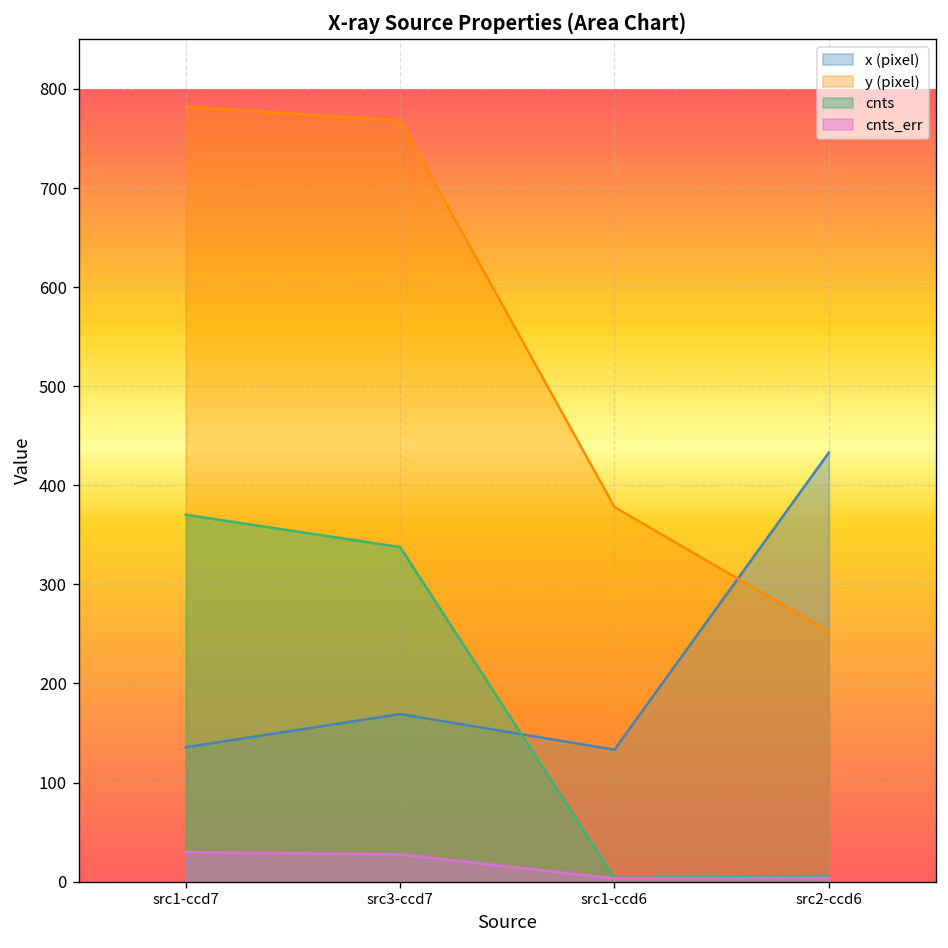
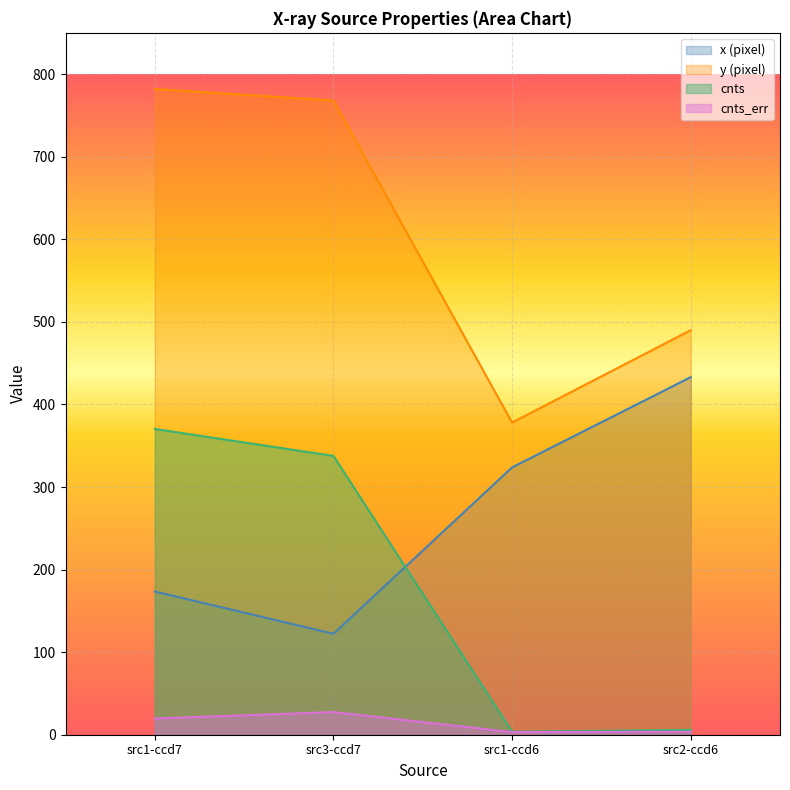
  {
    "x (pixel)": {
-     "src1-ccd7": 140,
-     "src3-ccd7": 170,
-     "src1-ccd6": 130,
+     "src1-ccd7": 170,
+     "src3-ccd7": 120,
+     "src1-ccd6": 320,
      "src2-ccd6": 430
    },
    "y (pixel)": {
      "src1-ccd7": 780,
      "src3-ccd7": 770,
      "src1-ccd6": 380,
-     "src2-ccd6": 250
+     "src2-ccd6": 490
    },
    "cnts": {
      "src1-ccd7": 370,
      "src3-ccd7": 340
    },
    "cnts_err": {
-     "src1-ccd7": 30,
+     "src1-ccd7": 20,
      "src3-ccd7": 30
    }
  }
